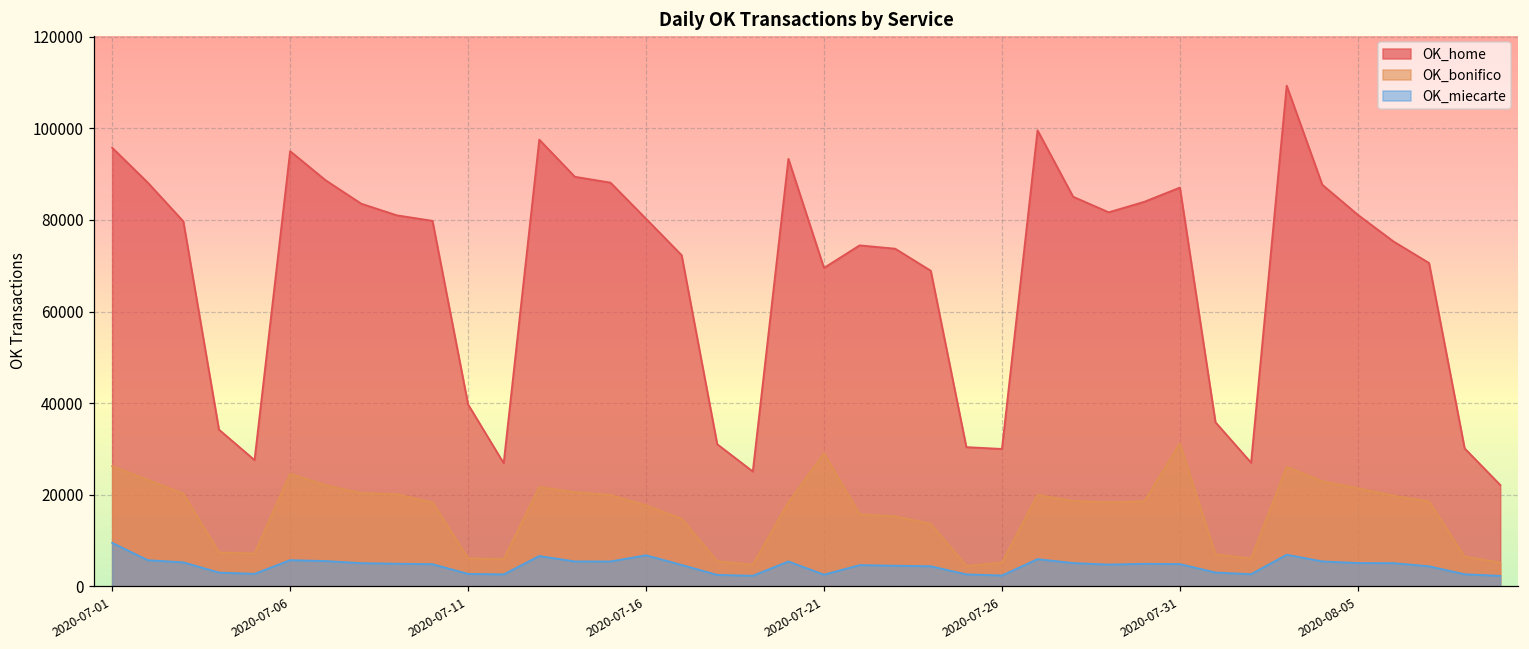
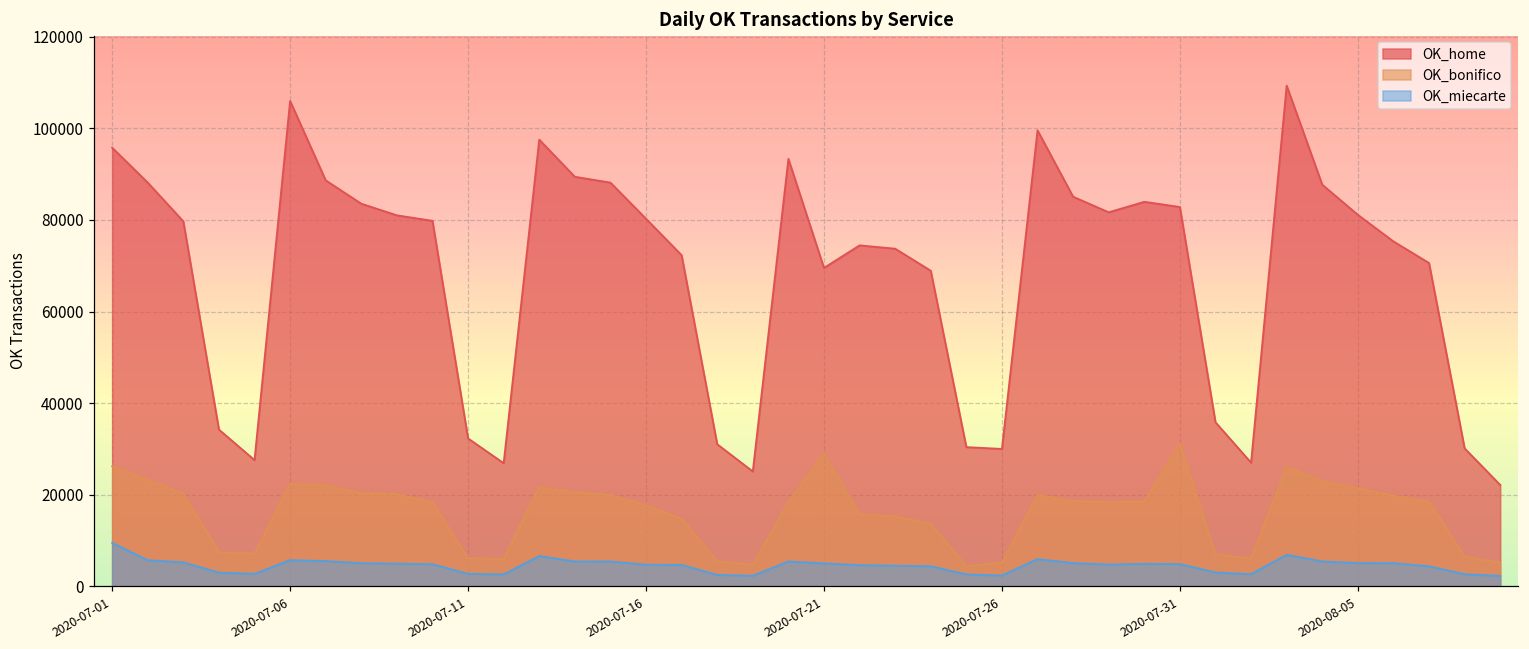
  {
    "OK_home": {
      "2020-07-01": 96000,
-     "2020-07-06": 95000,
-     "2020-07-11": 40000,
+     "2020-07-06": 106000,
+     "2020-07-11": 32000,
      "2020-07-16": 80000,
      "2020-07-21": 70000,
      "2020-07-26": 30000,
-     "2020-07-31": 87000,
+     "2020-07-31": 83000,
      "2020-08-05": 81000
    },
    "OK_bonifico": {
      "2020-07-01": 26000,
-     "2020-07-06": 25000,
+     "2020-07-06": 22000,
      "2020-07-11": 6000,
      "2020-07-16": 18000,
      "2020-07-21": 29000,
      "2020-07-26": 5000,
      "2020-07-31": 31000,
      "2020-08-05": 21000
    },
    "OK_miecarte": {
      "2020-07-01": 9000,
      "2020-07-06": 6000,
      "2020-07-11": 3000,
-     "2020-07-16": 7000,
-     "2020-07-21": 3000,
+     "2020-07-16": 5000,
+     "2020-07-21": 5000,
      "2020-07-26": 2000,
      "2020-07-31": 5000,
      "2020-08-05": 5000
    }
  }
